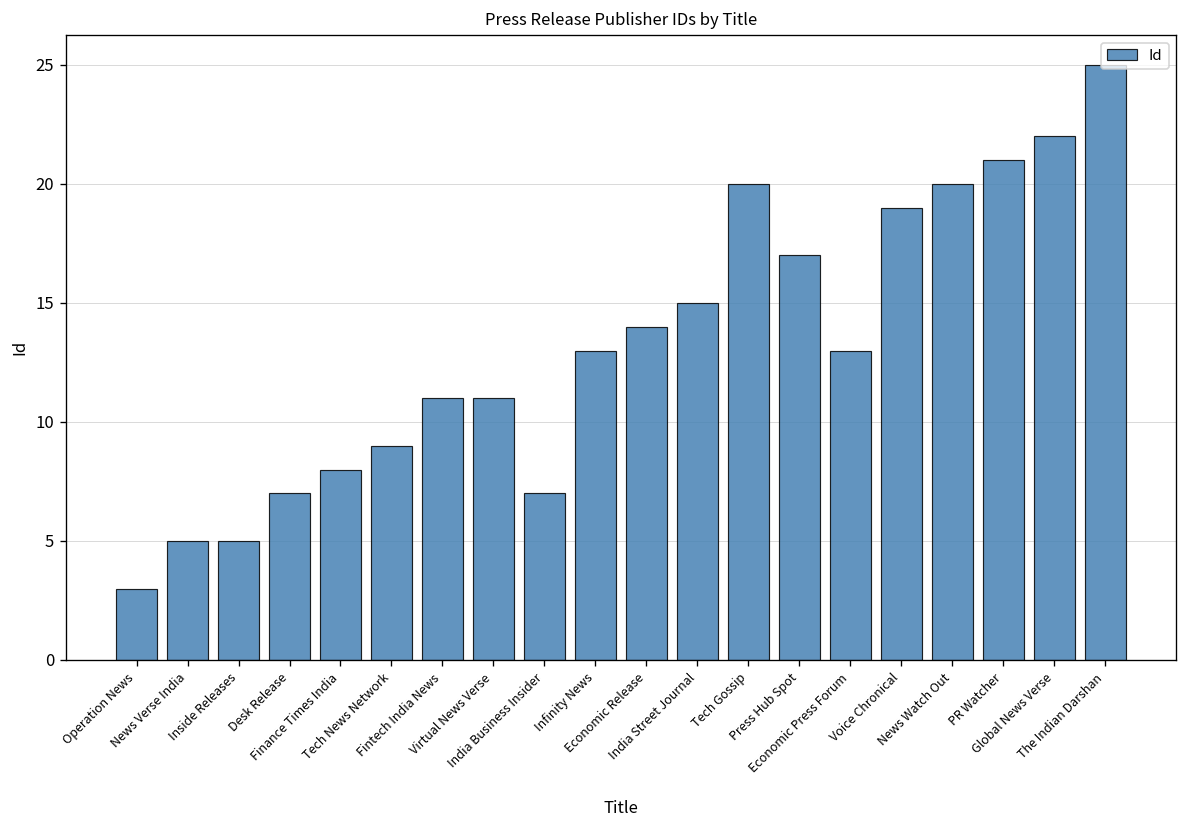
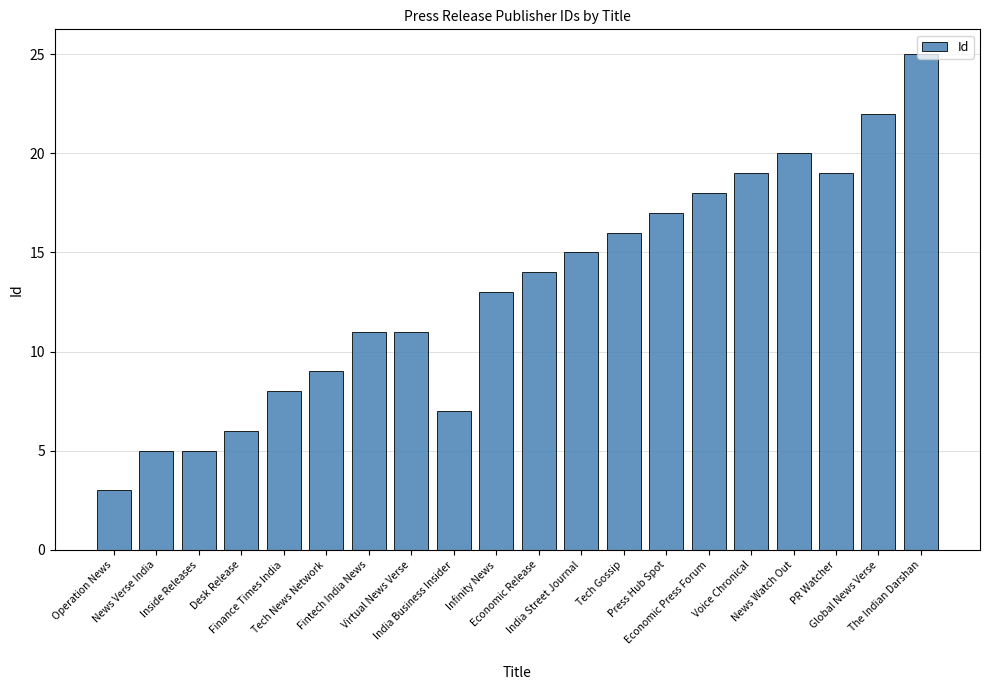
  {
    "Operation News": 3,
    "News Verse India": 5,
    "Inside Releases": 5,
-   "Desk Release": 7,
+   "Desk Release": 6,
    "Finance Times India": 8,
    "Tech News Network": 9,
    "Fintech India News": 11,
    "Virtual News Verse": 11,
    "India Business Insider": 7,
    "Infinity News": 13,
    "Economic Release": 14,
    "India Street Journal": 15,
-   "Tech Gossip": 20,
+   "Tech Gossip": 16,
    "Press Hub Spot": 17,
-   "Economic Press Forum": 13,
+   "Economic Press Forum": 18,
    "Voice Chronical": 19,
    "News Watch Out": 20,
-   "PR Watcher": 21,
+   "PR Watcher": 19,
    "Global News Verse": 22
  }
